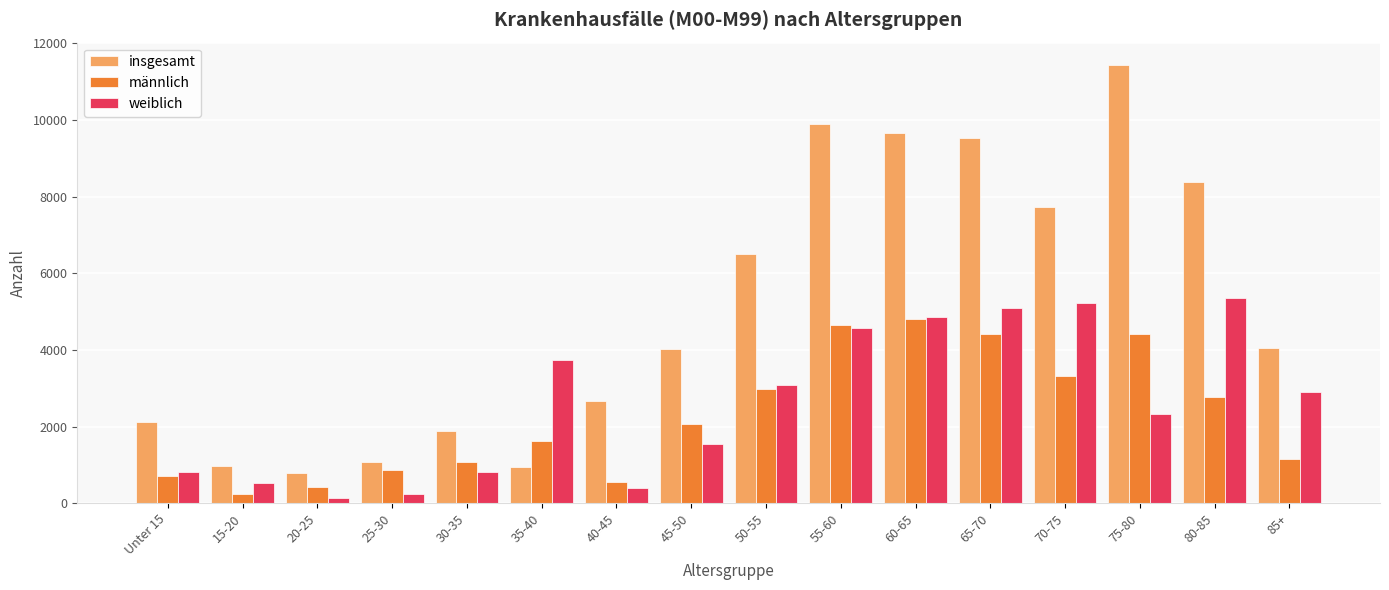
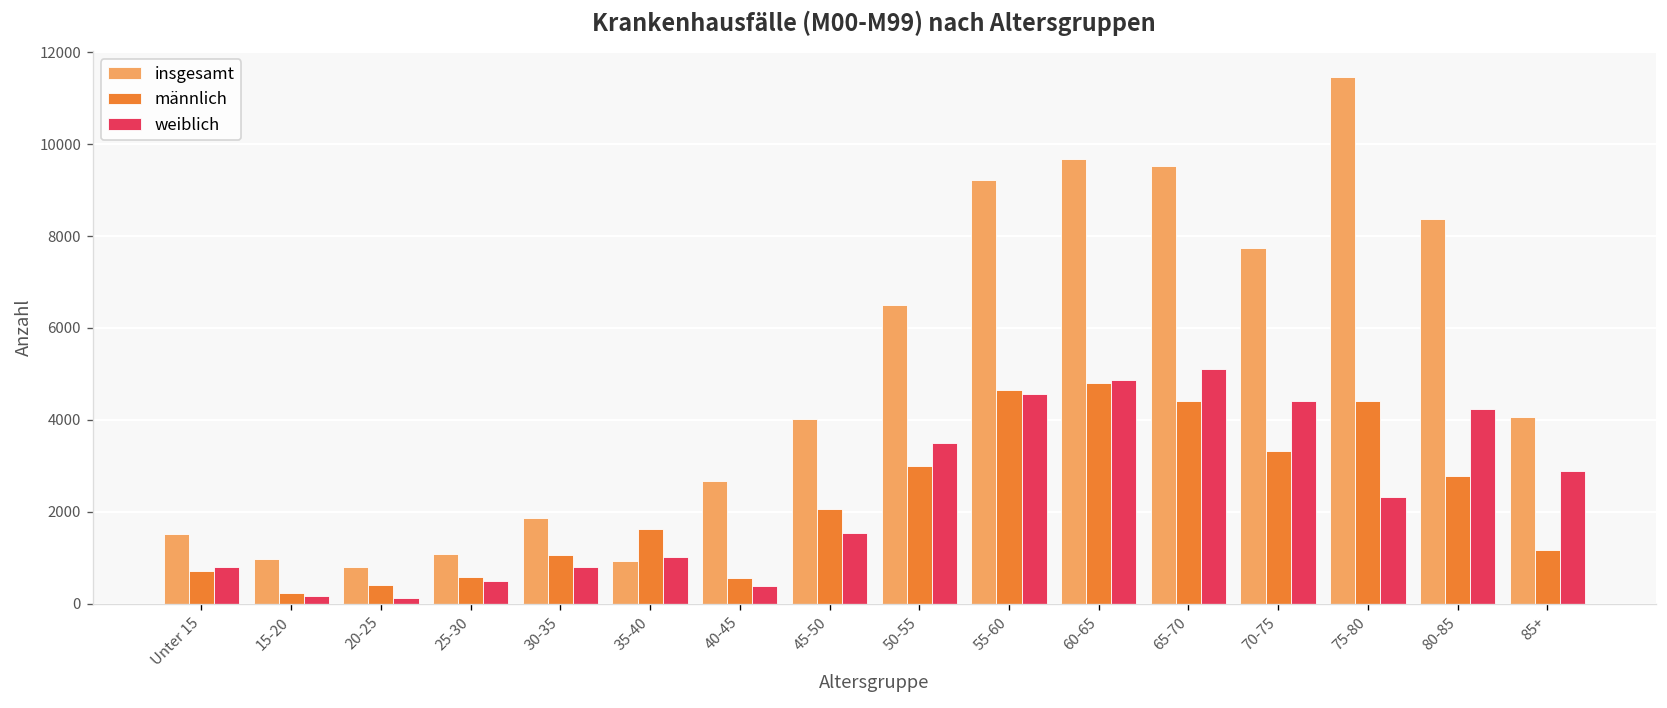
  {
    "insgesamt": {
-     "Unter 15": 2100,
+     "Unter 15": 1500,
      "15-20": 1000,
      "20-25": 800,
      "25-30": 1100,
      "30-35": 1900,
      "35-40": 900,
      "40-45": 2700,
      "45-50": 4000,
      "50-55": 6500,
-     "55-60": 9900,
+     "55-60": 9200,
      "60-65": 9700,
      "65-70": 9500,
      "70-75": 7700,
      "75-80": 11400,
      "80-85": 8400,
      "85+": 4100
    },
    "männlich": {
      "Unter 15": 700,
      "15-20": 200,
      "20-25": 400,
-     "25-30": 900,
+     "25-30": 600,
      "30-35": 1100,
      "35-40": 1600,
      "40-45": 600,
      "45-50": 2100,
      "50-55": 3000,
      "55-60": 4700,
      "60-65": 4800,
      "65-70": 4400,
      "70-75": 3300,
      "75-80": 4400,
      "80-85": 2800,
      "85+": 1200
    },
    "weiblich": {
      "Unter 15": 800,
-     "15-20": 500,
+     "15-20": 200,
      "20-25": 100,
-     "25-30": 200,
+     "25-30": 500,
      "30-35": 800,
-     "35-40": 3700,
+     "35-40": 1000,
      "40-45": 400,
      "45-50": 1500,
-     "50-55": 3100,
+     "50-55": 3500,
      "55-60": 4600,
      "60-65": 4900,
      "65-70": 5100,
-     "70-75": 5200,
+     "70-75": 4400,
      "75-80": 2300,
-     "80-85": 5300,
+     "80-85": 4200,
      "85+": 2900
    }
  }
